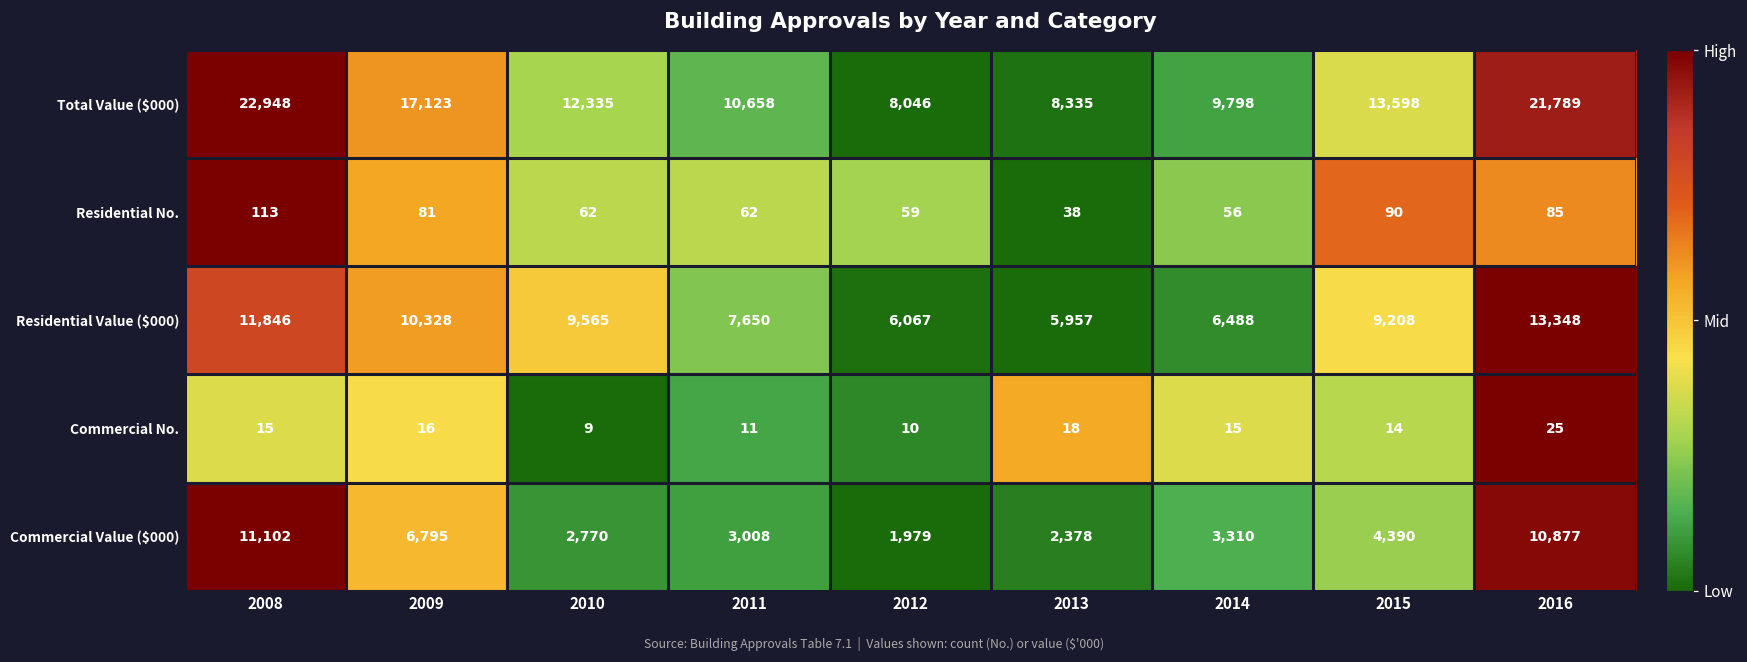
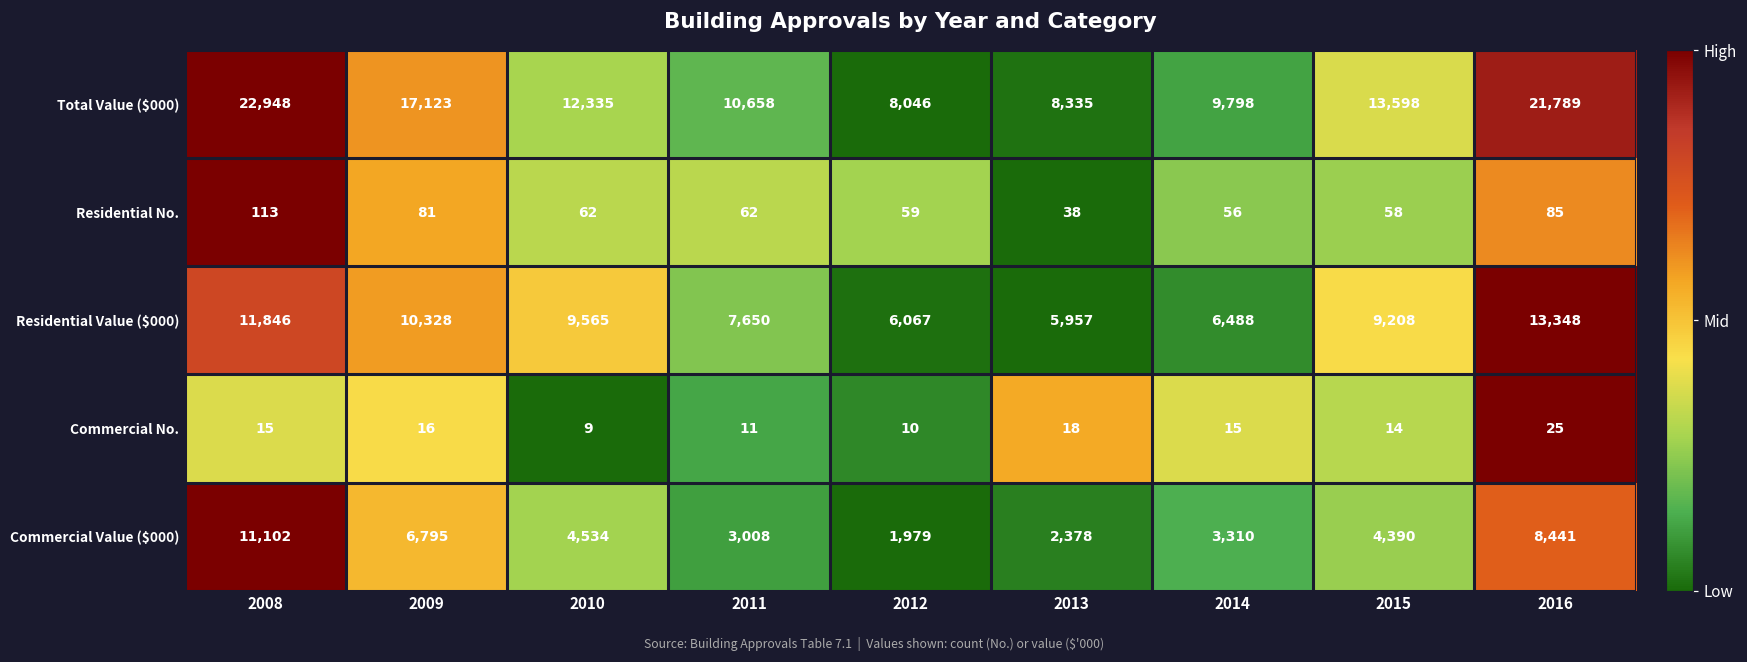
  {
    "Total Value ($000)": {
      "2008": "22,948",
      "2009": "17,123",
      "2010": "12,335",
      "2011": "10,658",
      "2012": "8,046",
      "2013": "8,335",
      "2014": "9,798",
      "2015": "13,598",
      "2016": "21,789"
    },
    "Residential No.": {
      "2008": "113",
      "2009": "81",
      "2010": "62",
      "2011": "62",
      "2012": "59",
      "2013": "38",
      "2014": "56",
-     "2015": "90",
+     "2015": "58",
      "2016": "85"
    },
    "Residential Value ($000)": {
      "2008": "11,846",
      "2009": "10,328",
      "2010": "9,565",
      "2011": "7,650",
      "2012": "6,067",
      "2013": "5,957",
      "2014": "6,488",
      "2015": "9,208",
      "2016": "13,348"
    },
    "Commercial No.": {
      "2008": "15",
      "2009": "16",
      "2010": "9",
      "2011": "11",
      "2012": "10",
      "2013": "18",
      "2014": "15",
      "2015": "14",
      "2016": "25"
    },
    "Commercial Value ($000)": {
      "2008": "11,102",
      "2009": "6,795",
-     "2010": "2,770",
+     "2010": "4,534",
      "2011": "3,008",
      "2012": "1,979",
      "2013": "2,378",
      "2014": "3,310",
      "2015": "4,390",
-     "2016": "10,877"
+     "2016": "8,441"
    }
  }
